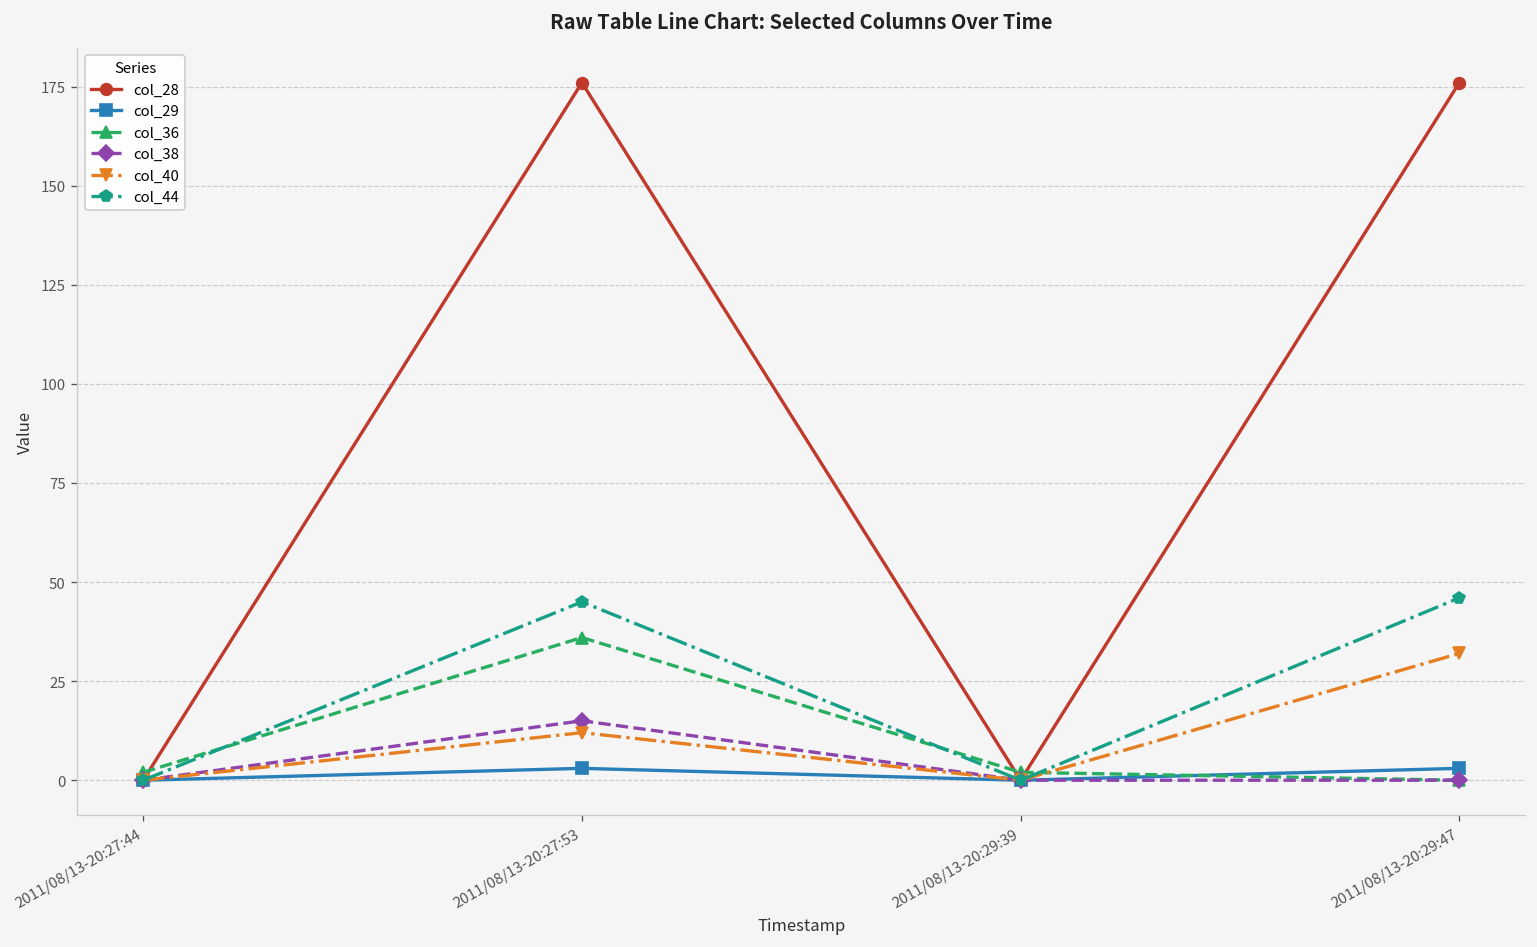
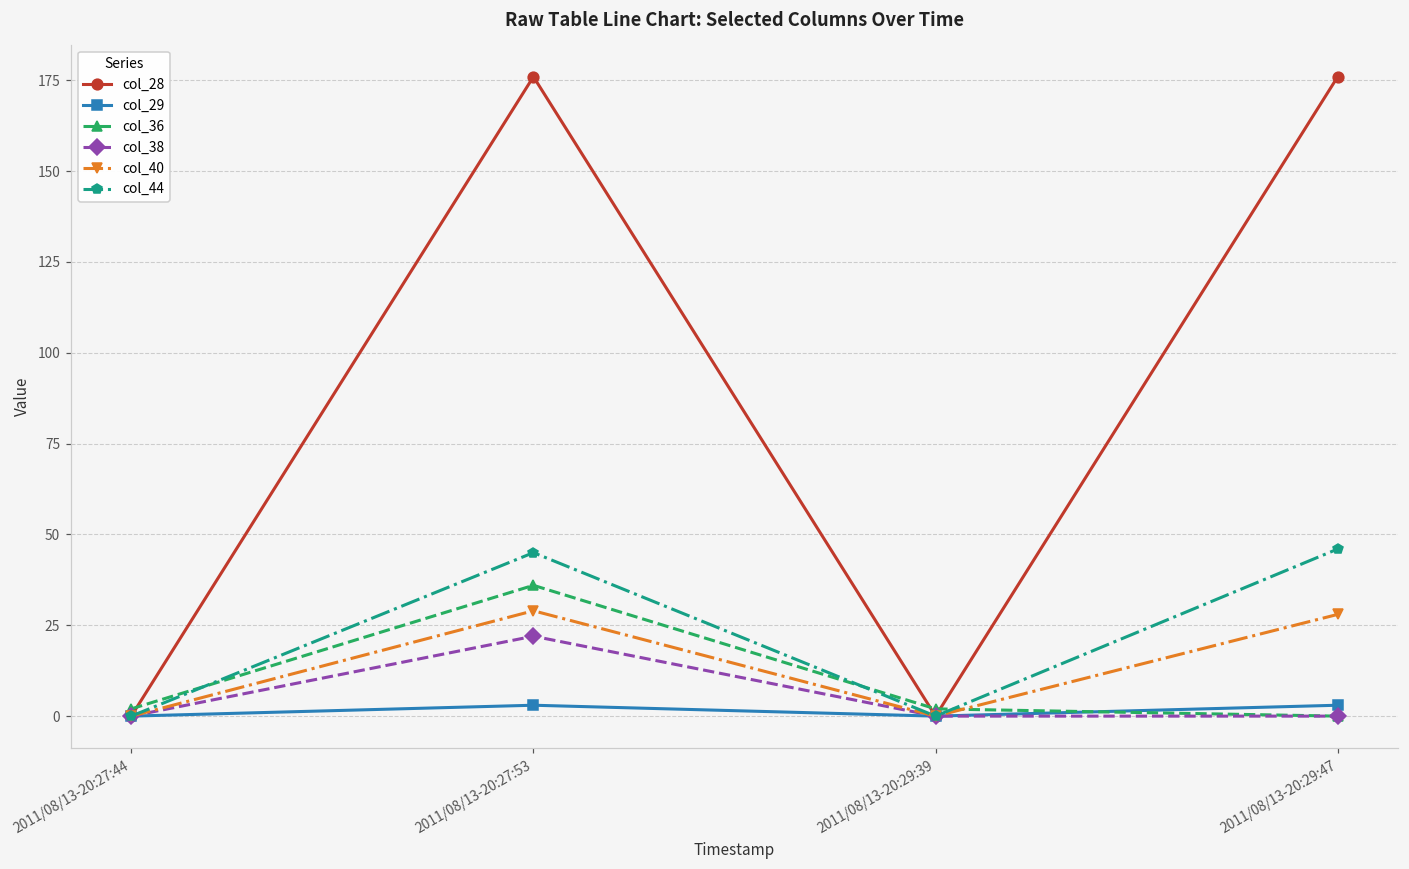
  {
    "col_28": {
      "2011/08/13-20:27:53": 176,
      "2011/08/13-20:29:47": 176
    },
    "col_29": {
      "2011/08/13-20:27:53": 3,
      "2011/08/13-20:29:47": 3
    },
    "col_38": {
-     "2011/08/13-20:27:53": 15
+     "2011/08/13-20:27:53": 22
    },
    "col_40": {
-     "2011/08/13-20:27:53": 12,
-     "2011/08/13-20:29:47": 32
+     "2011/08/13-20:27:53": 29,
+     "2011/08/13-20:29:47": 28
    }
  }
